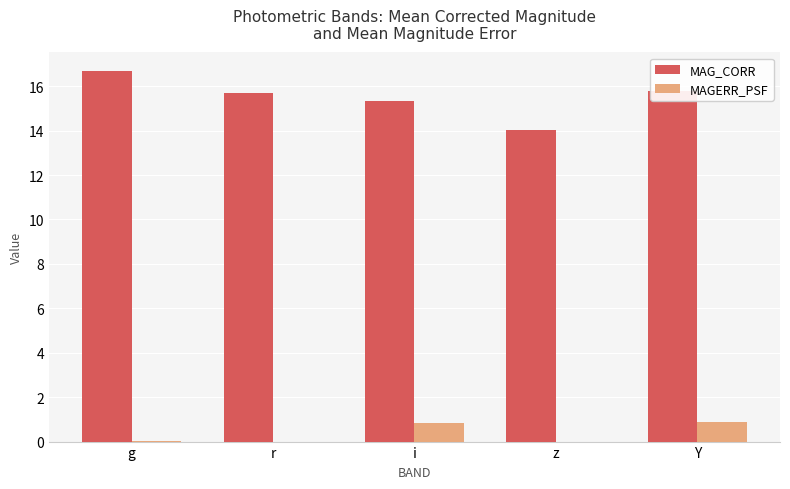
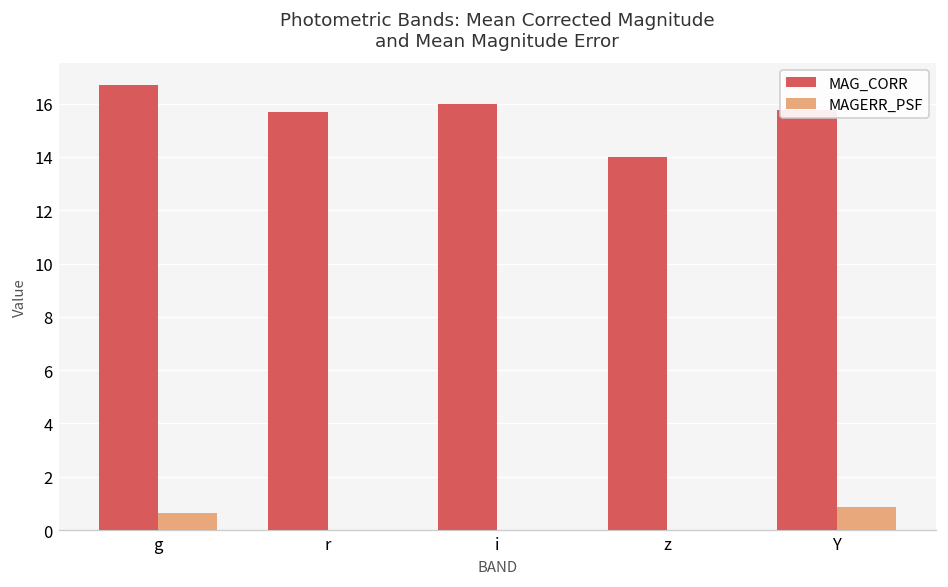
  {
    "MAG_CORR": {
      "g": 16.7,
      "r": 15.7,
-     "i": 15.3,
+     "i": 16.0,
      "z": 14.0
    },
    "MAGERR_PSF": {
-     "g": 0.0,
-     "i": 0.9,
+     "g": 0.6,
+     "i": 0.0,
      "Y": 0.9
    }
  }
